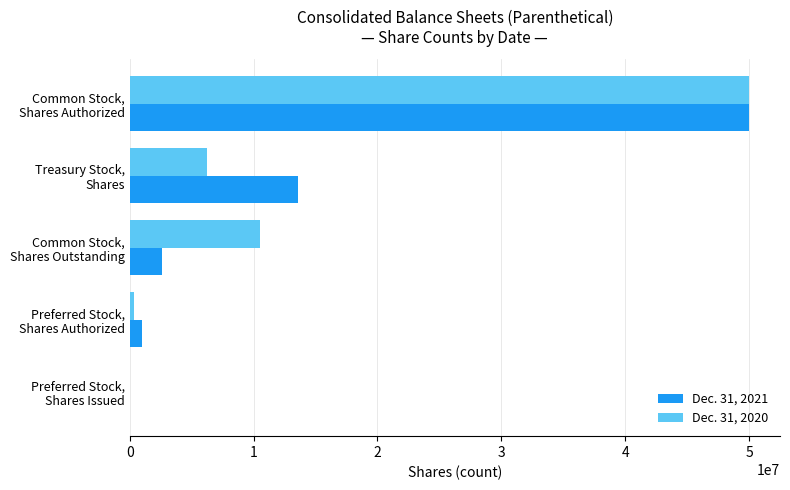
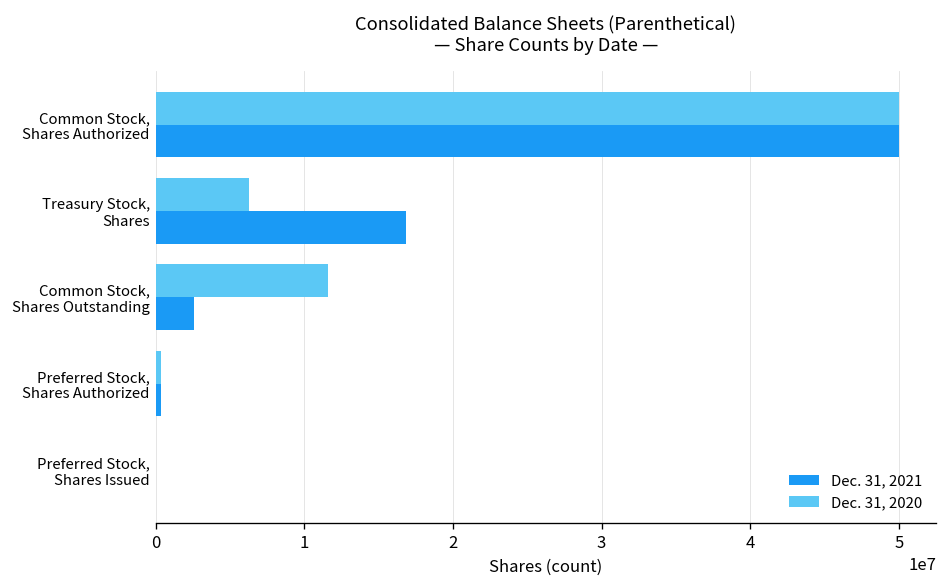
  {
    "Dec. 31, 2021": {
      "Common Stock, Shares Authorized": 50000000,
-     "Treasury Stock, Shares": 13600000,
+     "Treasury Stock, Shares": 16800000,
      "Common Stock, Shares Outstanding": 2600000,
-     "Preferred Stock, Shares Authorized": 1000000,
+     "Preferred Stock, Shares Authorized": 300000,
      "Preferred Stock, Shares Issued": 0
    },
    "Dec. 31, 2020": {
      "Common Stock, Shares Authorized": 50000000,
      "Treasury Stock, Shares": 6300000,
-     "Common Stock, Shares Outstanding": 10600000,
+     "Common Stock, Shares Outstanding": 11600000,
      "Preferred Stock, Shares Authorized": 300000,
      "Preferred Stock, Shares Issued": 0
    }
  }
